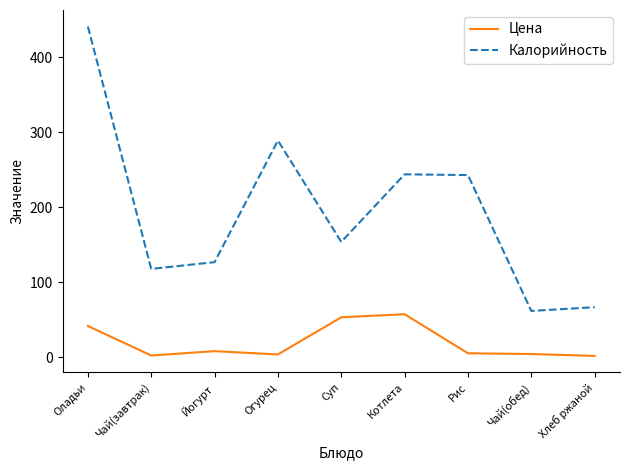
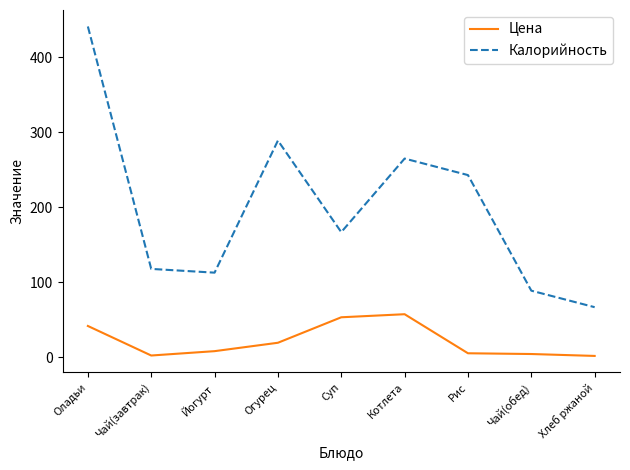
  {
    "Цена": {
      "Оладьи": 40,
      "Чай(завтрак)": 0,
      "Йогурт": 10,
-     "Огурец": 0,
+     "Огурец": 20,
      "Суп": 50,
      "Котлета": 60,
      "Рис": 10,
      "Чай(обед)": 0,
      "Хлеб ржаной": 0
    },
    "Калорийность": {
      "Оладьи": 440,
      "Чай(завтрак)": 120,
-     "Йогурт": 130,
+     "Йогурт": 110,
      "Огурец": 290,
-     "Суп": 150,
-     "Котлета": 240,
+     "Суп": 170,
+     "Котлета": 270,
      "Рис": 240,
-     "Чай(обед)": 60,
+     "Чай(обед)": 90,
      "Хлеб ржаной": 70
    }
  }
